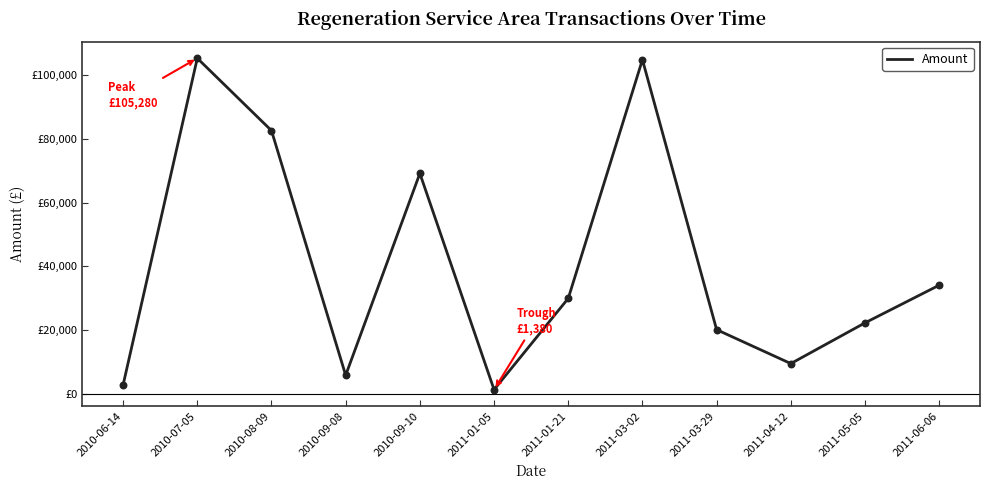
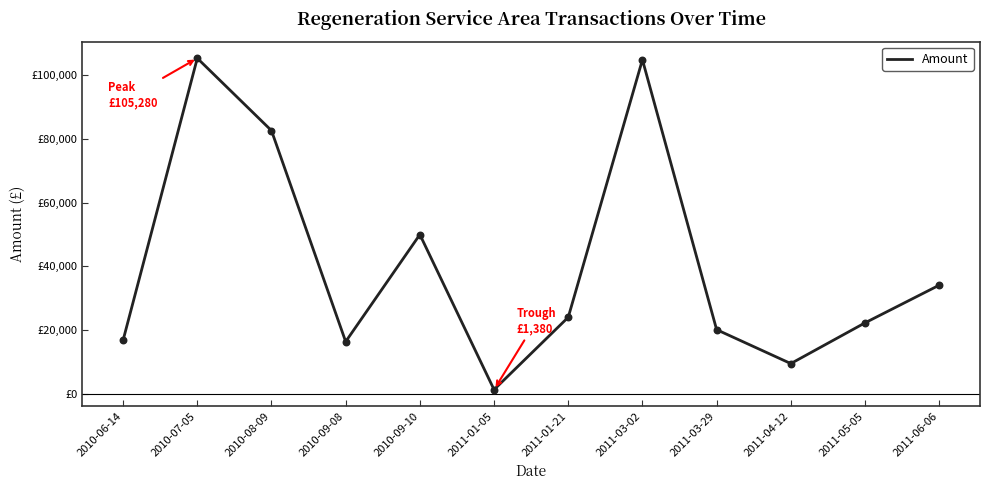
  {
-   "2010-06-14": "£3,000",
+   "2010-06-14": "£17,000",
    "2010-08-09": "£83,000",
-   "2010-09-08": "£6,000",
-   "2010-09-10": "£69,000",
-   "2011-01-21": "£30,000",
+   "2010-09-08": "£16,000",
+   "2010-09-10": "£50,000",
+   "2011-01-21": "£24,000",
    "2011-03-02": "£105,000",
    "2011-03-29": "£20,000",
    "2011-04-12": "£10,000",
    "2011-05-05": "£22,000",
    "2011-06-06": "£34,000"
  }
